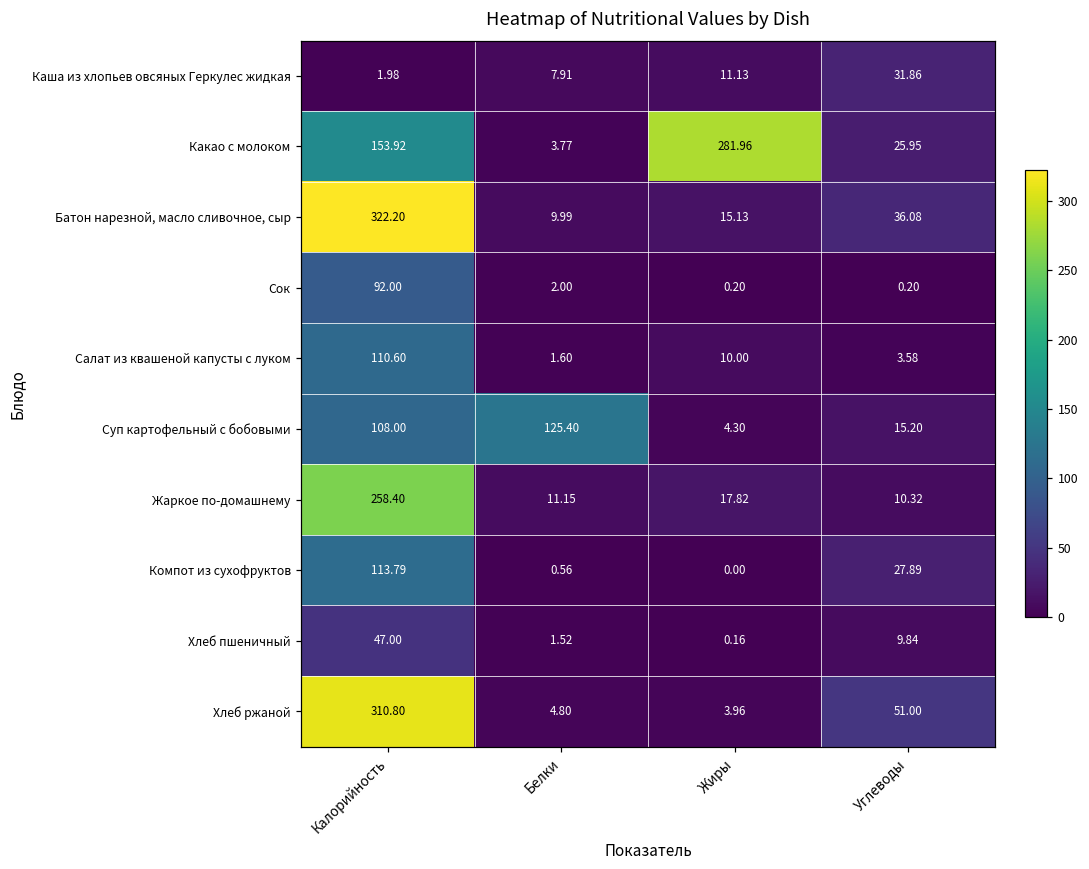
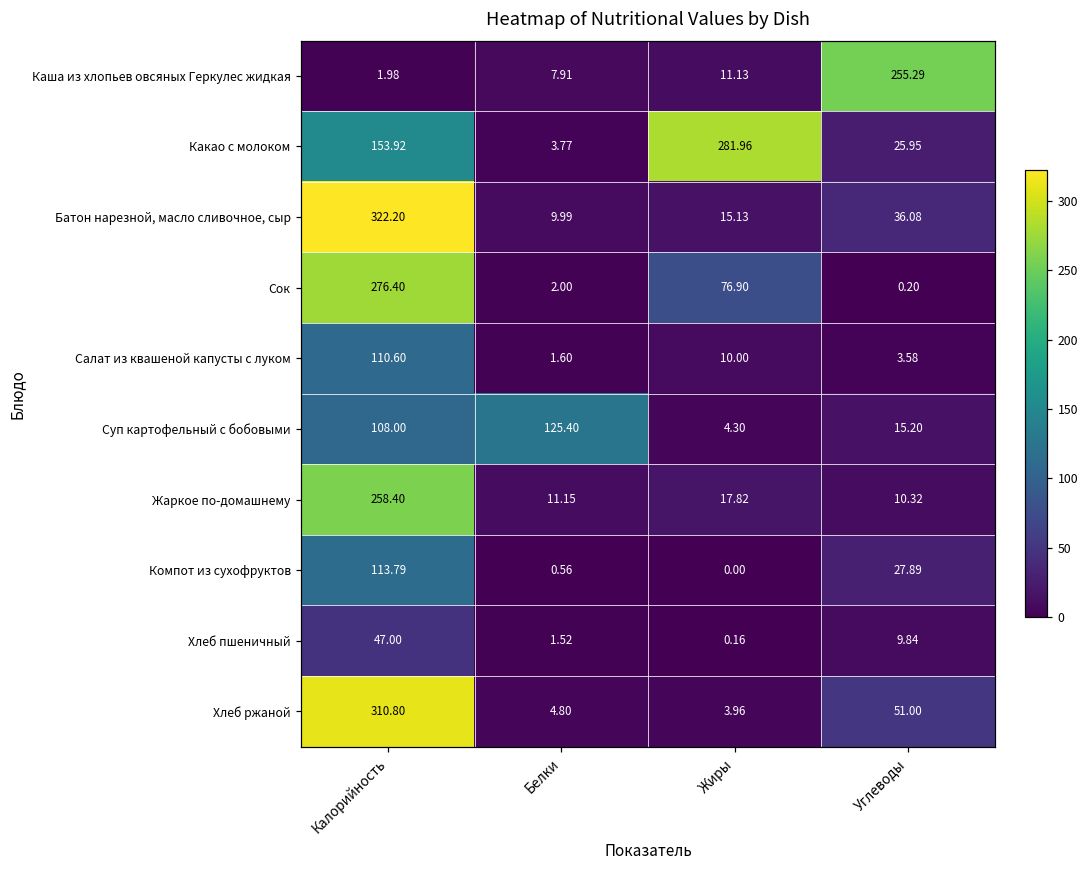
  {
    "Каша из хлопьев овсяных Геркулес жидкая": {
      "Калорийность": 1.98,
      "Белки": 7.91,
      "Жиры": 11.13,
-     "Углеводы": 31.86
+     "Углеводы": 255.29
    },
    "Какао с молоком": {
      "Калорийность": 153.92,
      "Белки": 3.77,
      "Жиры": 281.96,
      "Углеводы": 25.95
    },
    "Батон нарезной, масло сливочное, сыр": {
      "Калорийность": 322.20,
      "Белки": 9.99,
      "Жиры": 15.13,
      "Углеводы": 36.08
    },
    "Сок": {
-     "Калорийность": 92.00,
+     "Калорийность": 276.40,
      "Белки": 2.00,
-     "Жиры": 0.20,
+     "Жиры": 76.90,
      "Углеводы": 0.20
    },
    "Салат из квашеной капусты с луком": {
      "Калорийность": 110.60,
      "Белки": 1.60,
      "Жиры": 10.00,
      "Углеводы": 3.58
    },
    "Суп картофельный с бобовыми": {
      "Калорийность": 108.00,
      "Белки": 125.40,
      "Жиры": 4.30,
      "Углеводы": 15.20
    },
    "Жаркое по-домашнему": {
      "Калорийность": 258.40,
      "Белки": 11.15,
      "Жиры": 17.82,
      "Углеводы": 10.32
    },
    "Компот из сухофруктов": {
      "Калорийность": 113.79,
      "Белки": 0.56,
      "Жиры": 0.00,
      "Углеводы": 27.89
    },
    "Хлеб пшеничный": {
      "Калорийность": 47.00,
      "Белки": 1.52,
      "Жиры": 0.16,
      "Углеводы": 9.84
    },
    "Хлеб ржаной": {
      "Калорийность": 310.80,
      "Белки": 4.80,
      "Жиры": 3.96,
      "Углеводы": 51.00
    }
  }
